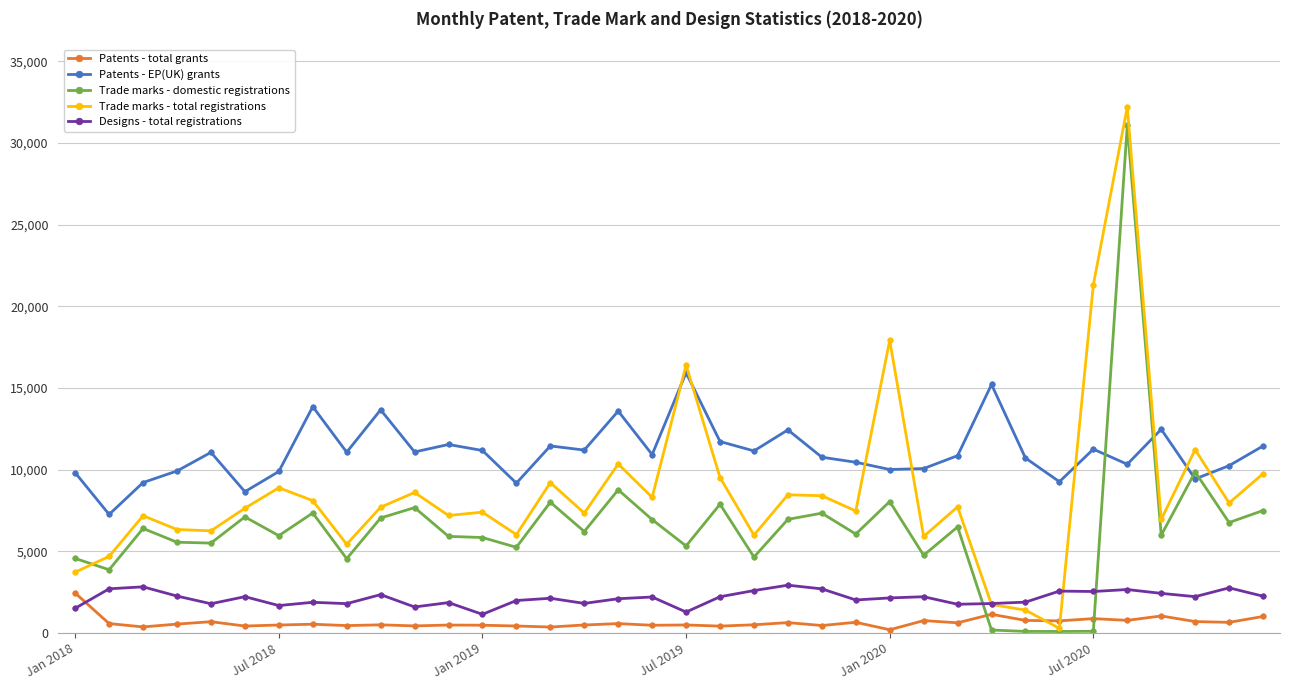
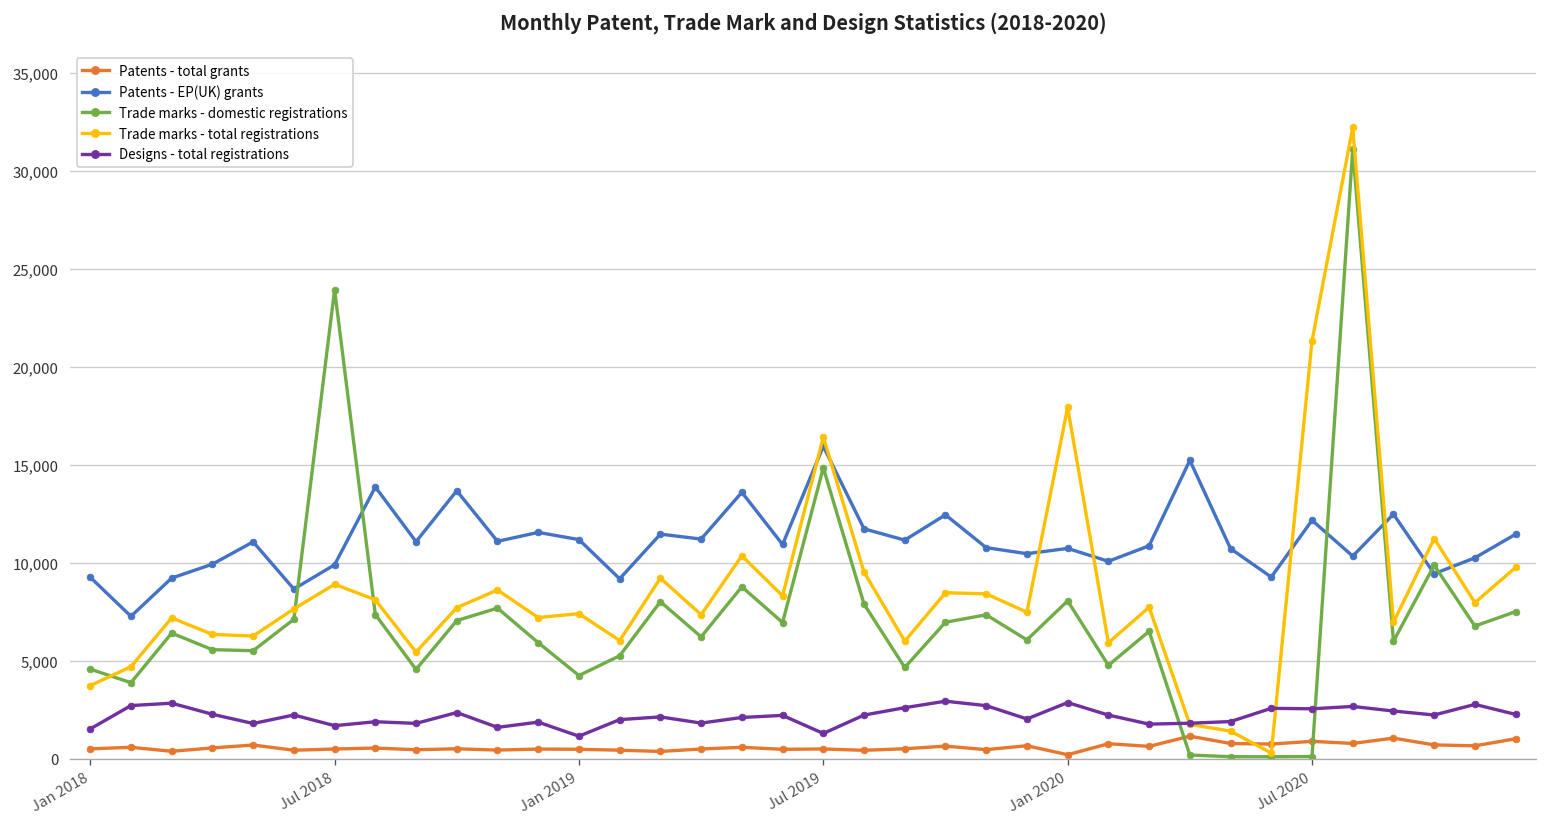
  {
    "Patents - total grants": {
-     "Jan 2018": "2,400",
+     "Jan 2018": "500",
      "Jul 2018": "500",
      "Jan 2019": "500",
      "Jul 2019": "500",
      "Jan 2020": "200",
      "Jul 2020": "900"
    },
    "Patents - EP(UK) grants": {
-     "Jan 2018": "9,800",
+     "Jan 2018": "9,300",
      "Jul 2018": "9,900",
      "Jan 2019": "11,200",
      "Jul 2019": "15,900",
-     "Jan 2020": "10,000",
-     "Jul 2020": "11,300"
+     "Jan 2020": "10,700",
+     "Jul 2020": "12,200"
    },
    "Trade marks - domestic registrations": {
      "Jan 2018": "4,600",
-     "Jul 2018": "6,000",
-     "Jan 2019": "5,800",
-     "Jul 2019": "5,300",
+     "Jul 2018": "23,900",
+     "Jan 2019": "4,200",
+     "Jul 2019": "14,800",
      "Jan 2020": "8,000",
      "Jul 2020": "100"
    },
    "Trade marks - total registrations": {
      "Jan 2018": "3,700",
      "Jul 2018": "8,900",
      "Jan 2019": "7,400",
      "Jul 2019": "16,400",
      "Jan 2020": "17,900",
      "Jul 2020": "21,300"
    },
    "Designs - total registrations": {
      "Jan 2018": "1,500",
      "Jul 2018": "1,700",
      "Jan 2019": "1,100",
      "Jul 2019": "1,300",
-     "Jan 2020": "2,100",
+     "Jan 2020": "2,900",
      "Jul 2020": "2,500"
    }
  }
